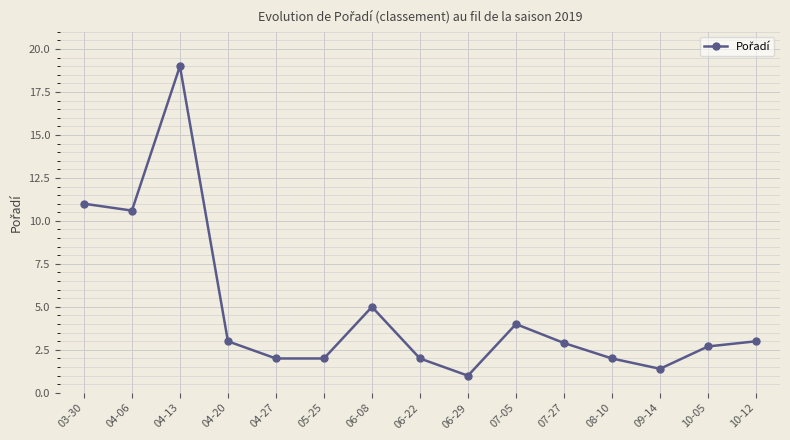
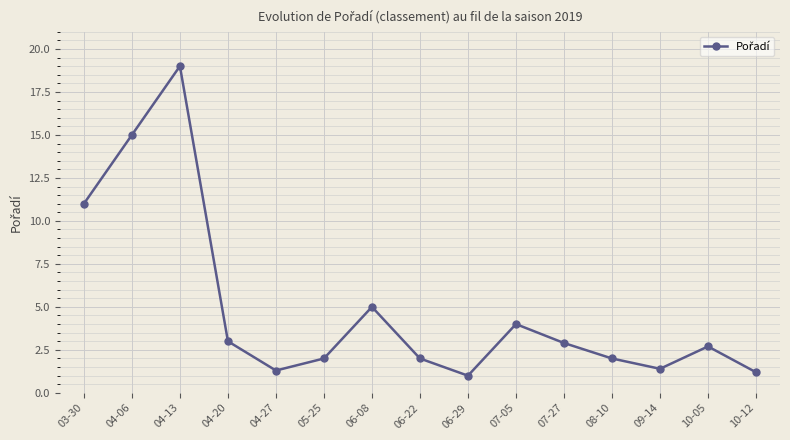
  {
    "03-30": 11.0,
-   "04-06": 10.6,
+   "04-06": 15.0,
    "04-13": 19.0,
    "04-20": 3.0,
-   "04-27": 2.0,
+   "04-27": 1.3,
    "05-25": 2.0,
    "06-08": 5.0,
    "06-22": 2.0,
    "06-29": 1.0,
    "07-05": 4.0,
    "07-27": 2.9,
    "08-10": 2.0,
    "09-14": 1.4,
    "10-05": 2.7,
-   "10-12": 3.0
+   "10-12": 1.2
  }
